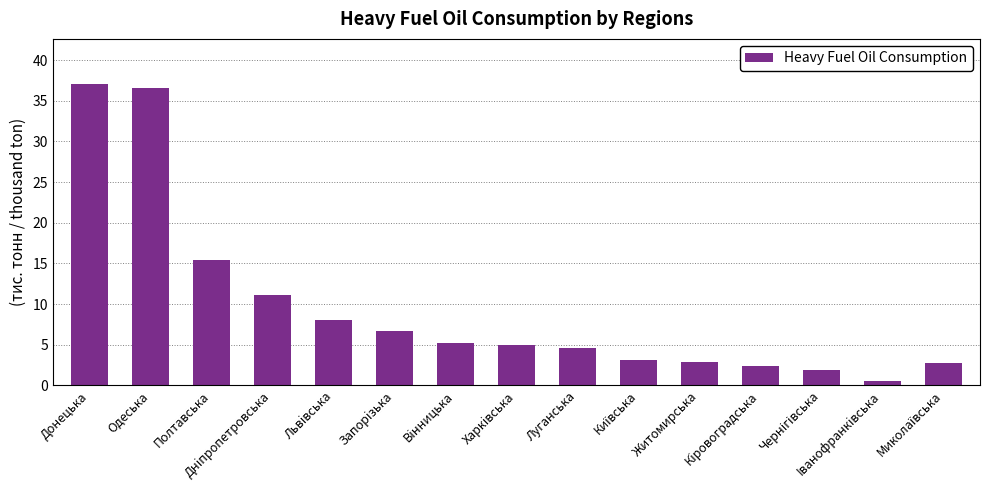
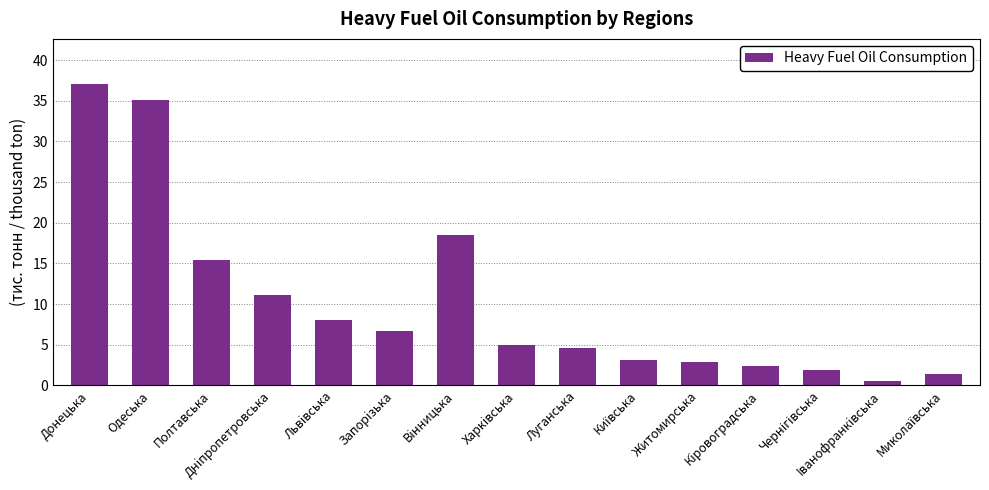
  {
    "Донецька": 37,
-   "Одеська": 37,
+   "Одеська": 35,
    "Полтавська": 15,
    "Днiпропетровська": 11,
    "Львiвська": 8,
    "Запорiзька": 7,
-   "Вiнницька": 5,
+   "Вiнницька": 18,
    "Харкiвська": 5,
    "Луганська": 5,
    "Київська": 3,
    "Житомирська": 3,
    "Кiровоградська": 2,
    "Чернігівська": 2,
    "Iванофранкiвська": 1,
-   "Миколаївська": 3
+   "Миколаївська": 1
  }
